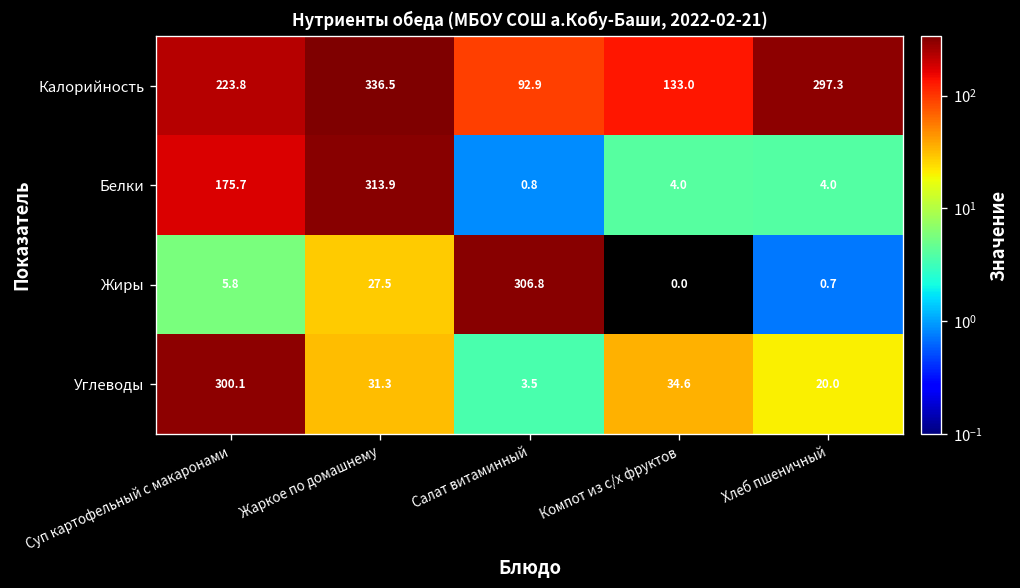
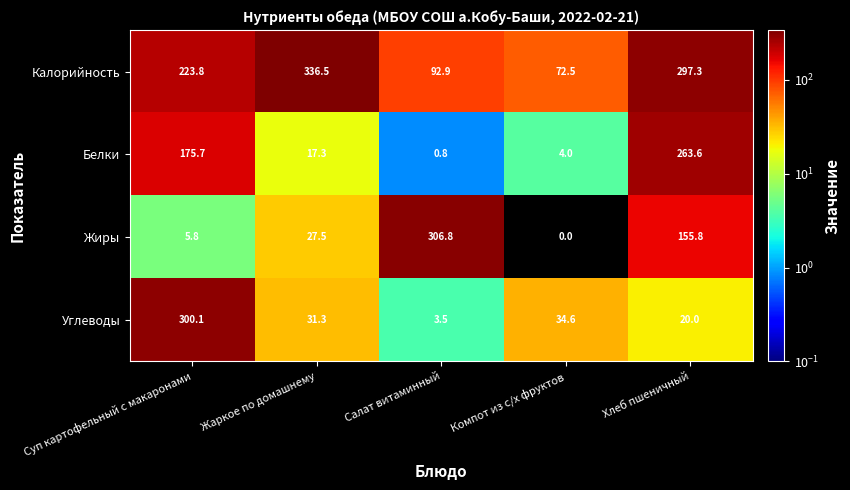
  {
    "Калорийность": {
      "Суп картофельный с макаронами": 223.8,
      "Жаркое по домашнему": 336.5,
      "Салат витаминный": 92.9,
-     "Компот из с/х фруктов": 133.0,
+     "Компот из с/х фруктов": 72.5,
      "Хлеб пшеничный": 297.3
    },
    "Белки": {
      "Суп картофельный с макаронами": 175.7,
-     "Жаркое по домашнему": 313.9,
+     "Жаркое по домашнему": 17.3,
      "Салат витаминный": 0.8,
      "Компот из с/х фруктов": 4.0,
-     "Хлеб пшеничный": 4.0
+     "Хлеб пшеничный": 263.6
    },
    "Жиры": {
      "Суп картофельный с макаронами": 5.8,
      "Жаркое по домашнему": 27.5,
      "Салат витаминный": 306.8,
      "Компот из с/х фруктов": 0.0,
-     "Хлеб пшеничный": 0.7
+     "Хлеб пшеничный": 155.8
    },
    "Углеводы": {
      "Суп картофельный с макаронами": 300.1,
      "Жаркое по домашнему": 31.3,
      "Салат витаминный": 3.5,
      "Компот из с/х фруктов": 34.6,
      "Хлеб пшеничный": 20.0
    }
  }
